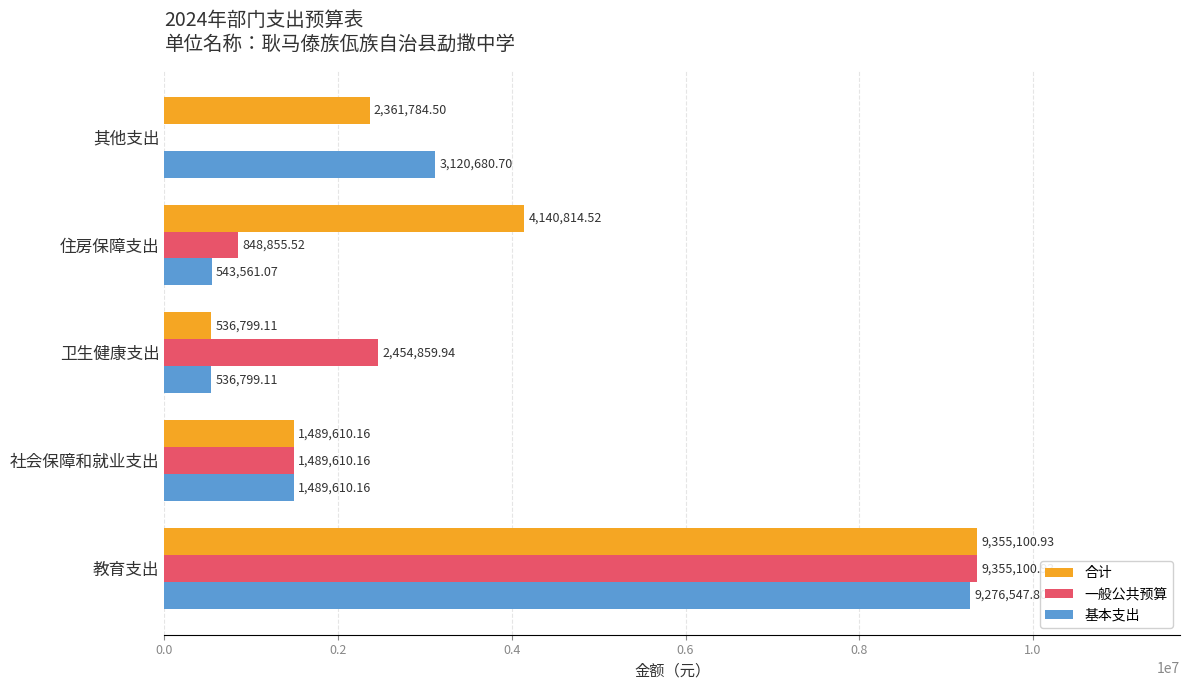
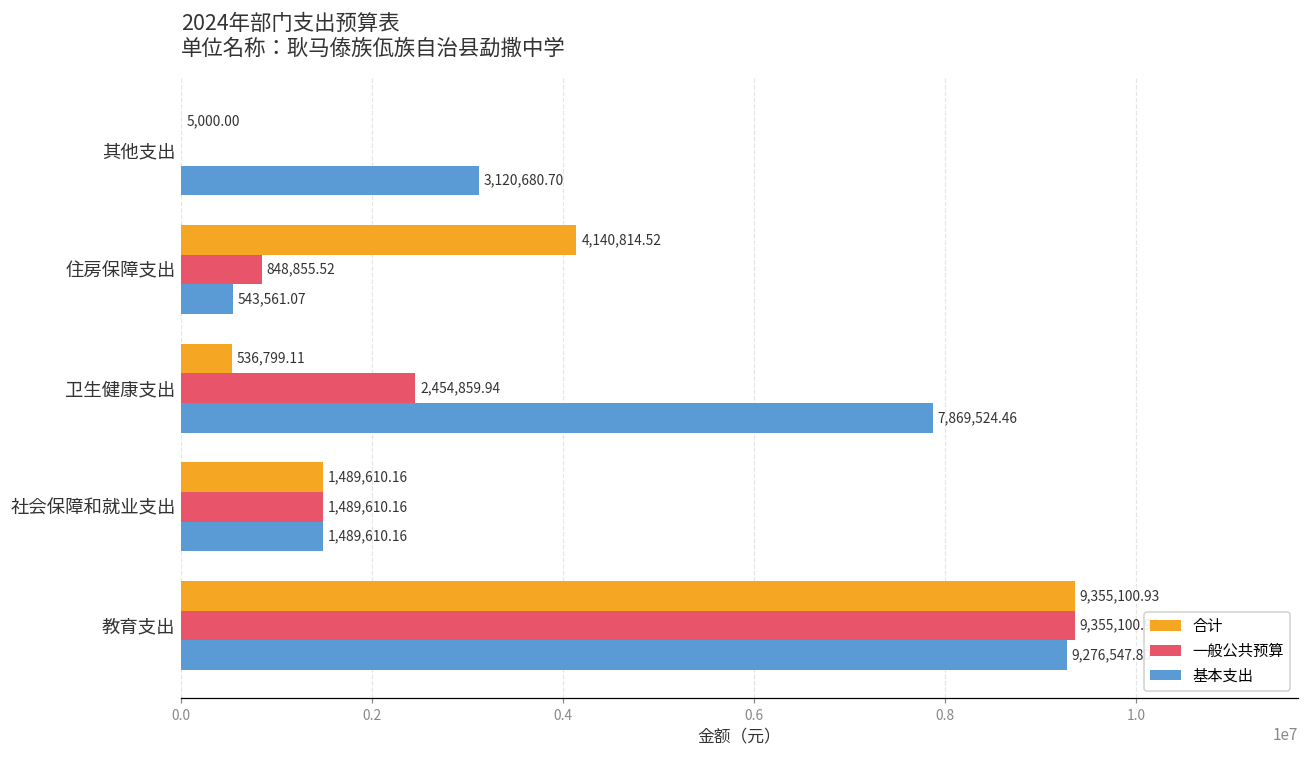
  {
    "合计": {
-     "其他支出": "2,361,784.50",
+     "其他支出": "5,000.00",
      "住房保障支出": "4,140,814.52",
      "卫生健康支出": "536,799.11",
      "社会保障和就业支出": "1,489,610.16",
      "教育支出": "9,355,100.93"
    },
    "一般公共预算": {
      "住房保障支出": "848,855.52",
      "卫生健康支出": "2,454,859.94",
      "社会保障和就业支出": "1,489,610.16"
    },
    "基本支出": {
      "其他支出": "3,120,680.70",
      "住房保障支出": "543,561.07",
-     "卫生健康支出": "536,799.11",
+     "卫生健康支出": "7,869,524.46",
      "社会保障和就业支出": "1,489,610.16"
    }
  }
